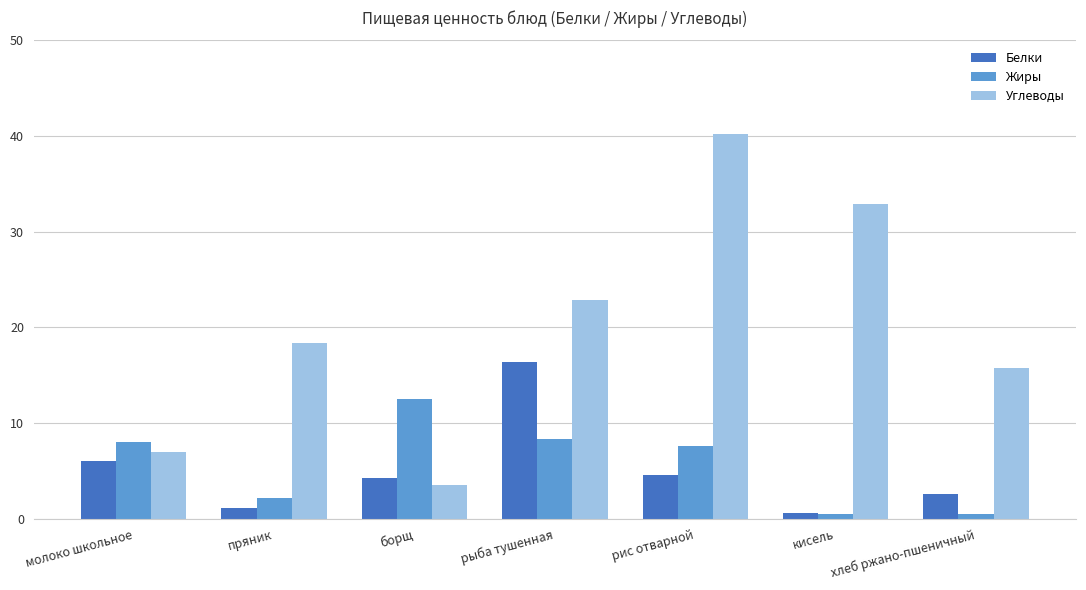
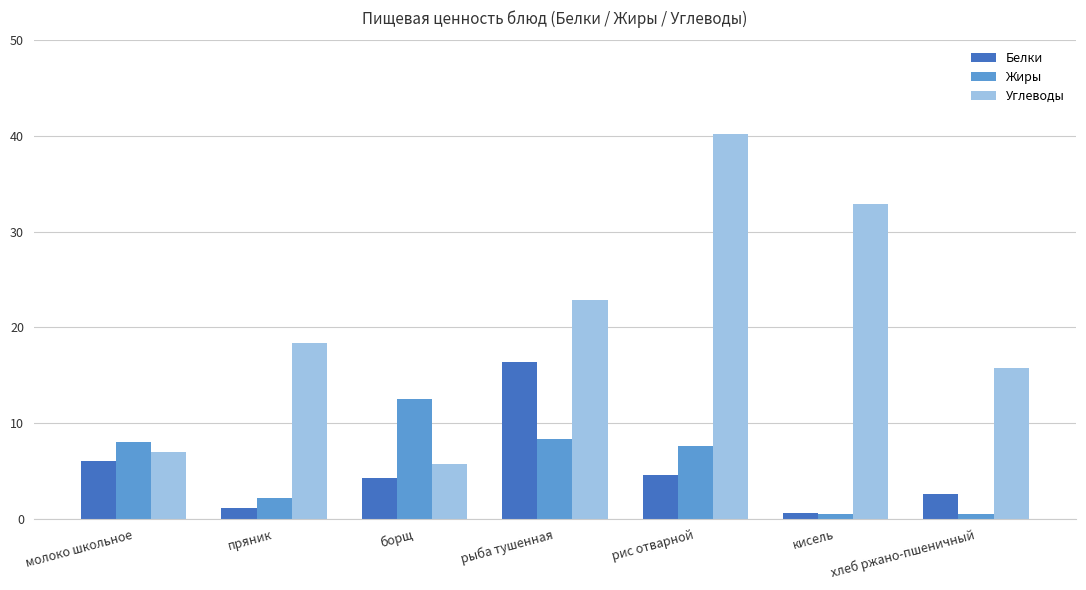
  {
    "Углеводы": {
      "молоко школьное": 7,
      "пряник": 18,
-     "борщ": 4,
+     "борщ": 6,
      "рыба тушенная": 23,
      "рис отварной": 40,
      "кисель": 33,
      "хлеб ржано-пшеничный": 16
    }
  }
